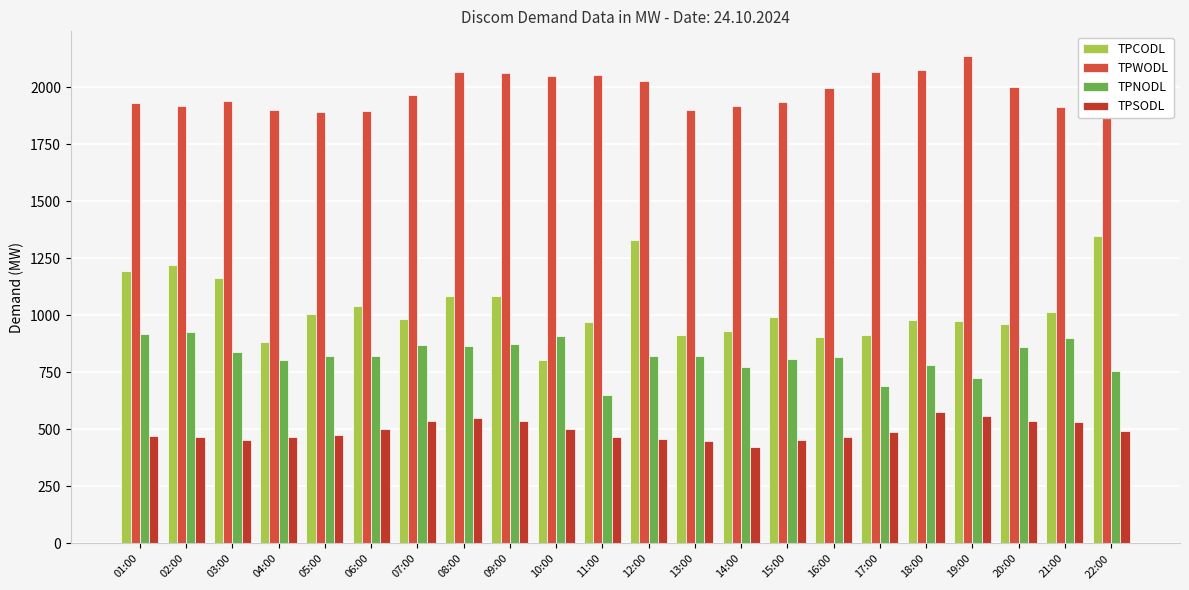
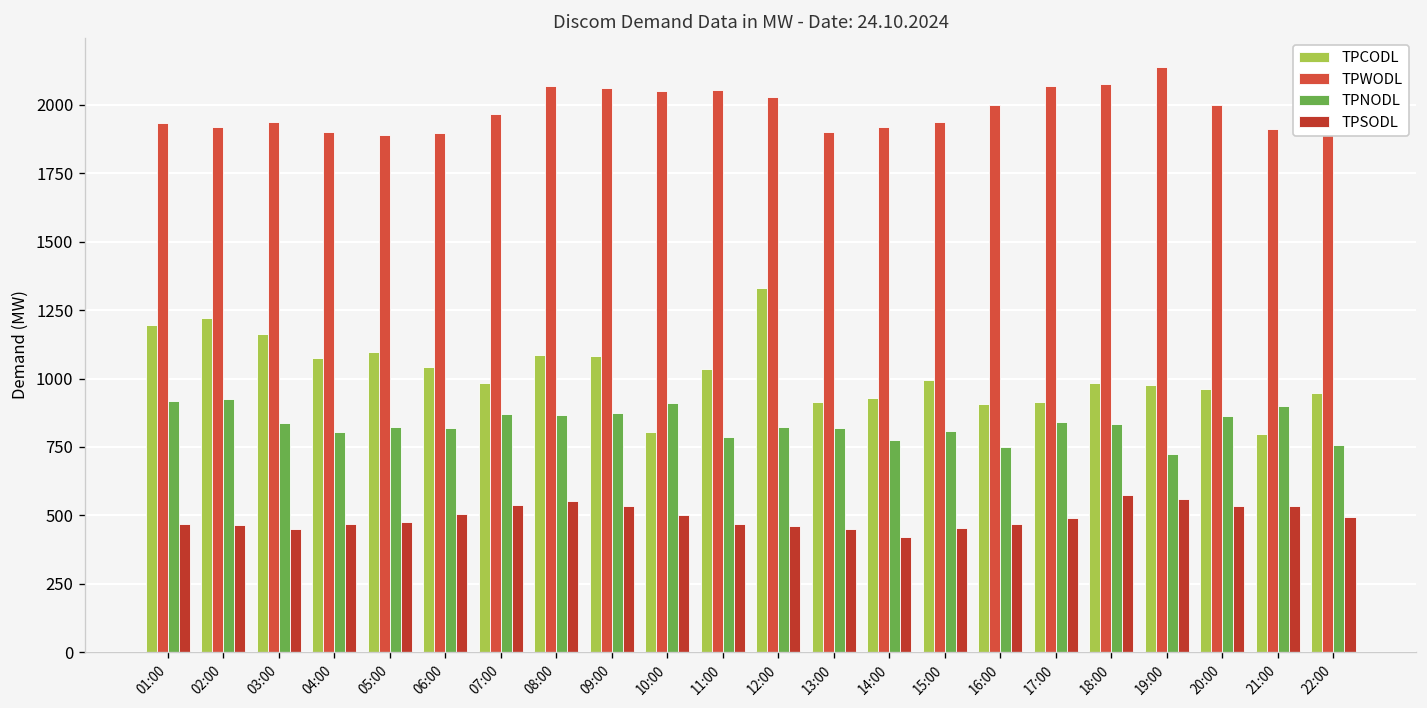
  {
    "TPCODL": {
      "01:00": 1200,
      "02:00": 1220,
      "03:00": 1160,
-     "04:00": 880,
-     "05:00": 1010,
+     "04:00": 1080,
+     "05:00": 1100,
      "06:00": 1040,
      "07:00": 980,
      "08:00": 1080,
      "09:00": 1080,
      "10:00": 810,
-     "11:00": 970,
+     "11:00": 1040,
      "12:00": 1330,
      "13:00": 910,
      "14:00": 930,
      "15:00": 990,
      "16:00": 910,
      "17:00": 910,
      "18:00": 980,
      "19:00": 980,
      "20:00": 960,
-     "21:00": 1010,
-     "22:00": 1350
+     "21:00": 800,
+     "22:00": 950
    },
    "TPNODL": {
      "01:00": 920,
      "02:00": 930,
      "03:00": 840,
      "04:00": 810,
      "05:00": 820,
      "06:00": 820,
      "07:00": 870,
      "08:00": 870,
      "09:00": 870,
      "10:00": 910,
-     "11:00": 650,
+     "11:00": 790,
      "12:00": 820,
      "13:00": 820,
      "14:00": 770,
      "15:00": 810,
-     "16:00": 820,
-     "17:00": 690,
-     "18:00": 780,
+     "16:00": 750,
+     "17:00": 840,
+     "18:00": 830,
      "19:00": 720,
      "20:00": 860,
      "21:00": 900,
      "22:00": 760
    }
  }
